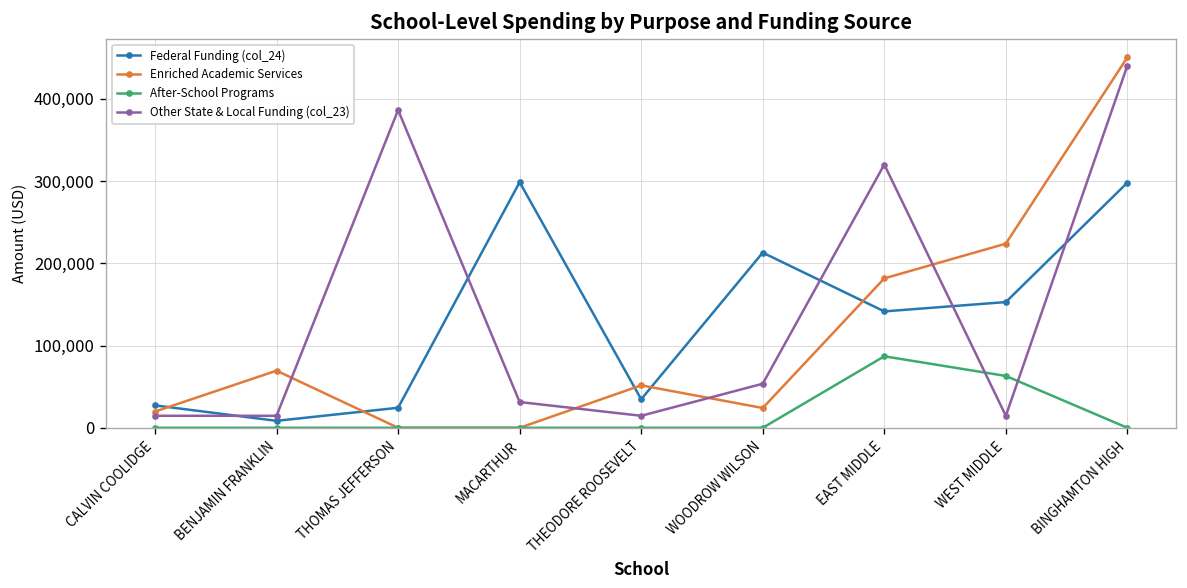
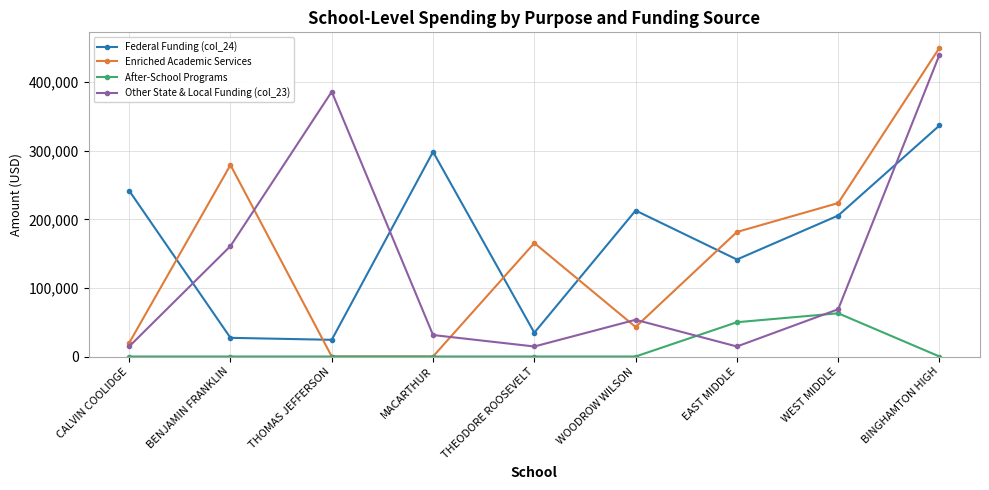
  {
    "Federal Funding (col_24)": {
-     "CALVIN COOLIDGE": "30,000",
-     "BENJAMIN FRANKLIN": "10,000",
+     "CALVIN COOLIDGE": "240,000",
+     "BENJAMIN FRANKLIN": "30,000",
      "THOMAS JEFFERSON": "20,000",
      "MACARTHUR": "300,000",
      "THEODORE ROOSEVELT": "30,000",
      "WOODROW WILSON": "210,000",
      "EAST MIDDLE": "140,000",
-     "WEST MIDDLE": "150,000",
-     "BINGHAMTON HIGH": "300,000"
+     "WEST MIDDLE": "210,000",
+     "BINGHAMTON HIGH": "340,000"
    },
    "Enriched Academic Services": {
      "CALVIN COOLIDGE": "20,000",
-     "BENJAMIN FRANKLIN": "70,000",
-     "THEODORE ROOSEVELT": "50,000",
-     "WOODROW WILSON": "20,000",
+     "BENJAMIN FRANKLIN": "280,000",
+     "THEODORE ROOSEVELT": "170,000",
+     "WOODROW WILSON": "40,000",
      "EAST MIDDLE": "180,000",
      "WEST MIDDLE": "220,000",
      "BINGHAMTON HIGH": "450,000"
    },
    "After-School Programs": {
      "CALVIN COOLIDGE": "0",
      "BENJAMIN FRANKLIN": "0",
      "THEODORE ROOSEVELT": "0",
      "WOODROW WILSON": "0",
-     "EAST MIDDLE": "90,000",
+     "EAST MIDDLE": "50,000",
      "WEST MIDDLE": "60,000",
      "BINGHAMTON HIGH": "0"
    },
    "Other State & Local Funding (col_23)": {
      "CALVIN COOLIDGE": "10,000",
-     "BENJAMIN FRANKLIN": "10,000",
+     "BENJAMIN FRANKLIN": "160,000",
      "THOMAS JEFFERSON": "390,000",
      "MACARTHUR": "30,000",
      "THEODORE ROOSEVELT": "10,000",
      "WOODROW WILSON": "50,000",
-     "EAST MIDDLE": "320,000",
-     "WEST MIDDLE": "10,000",
+     "EAST MIDDLE": "10,000",
+     "WEST MIDDLE": "70,000",
      "BINGHAMTON HIGH": "440,000"
    }
  }
